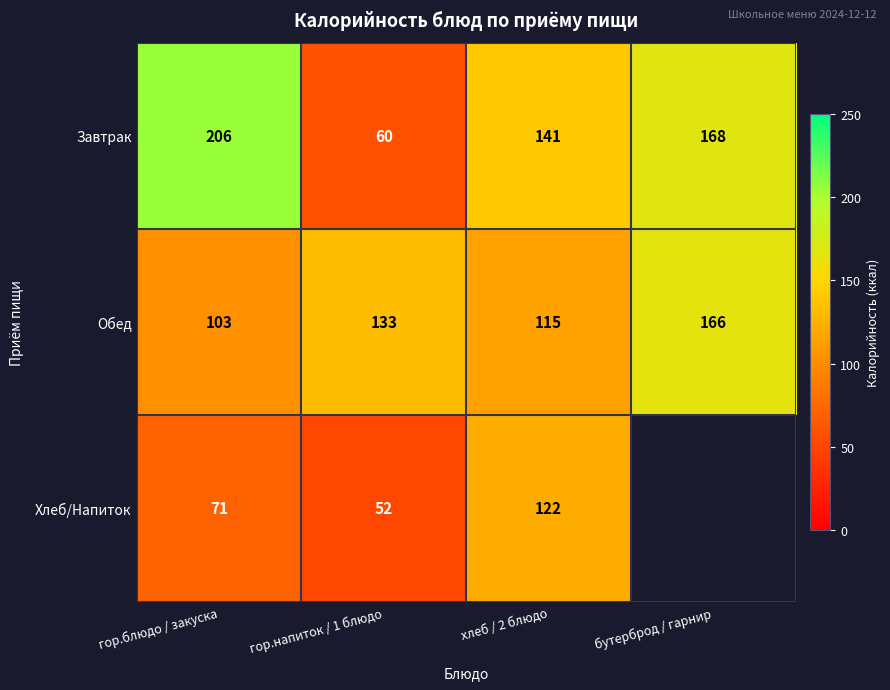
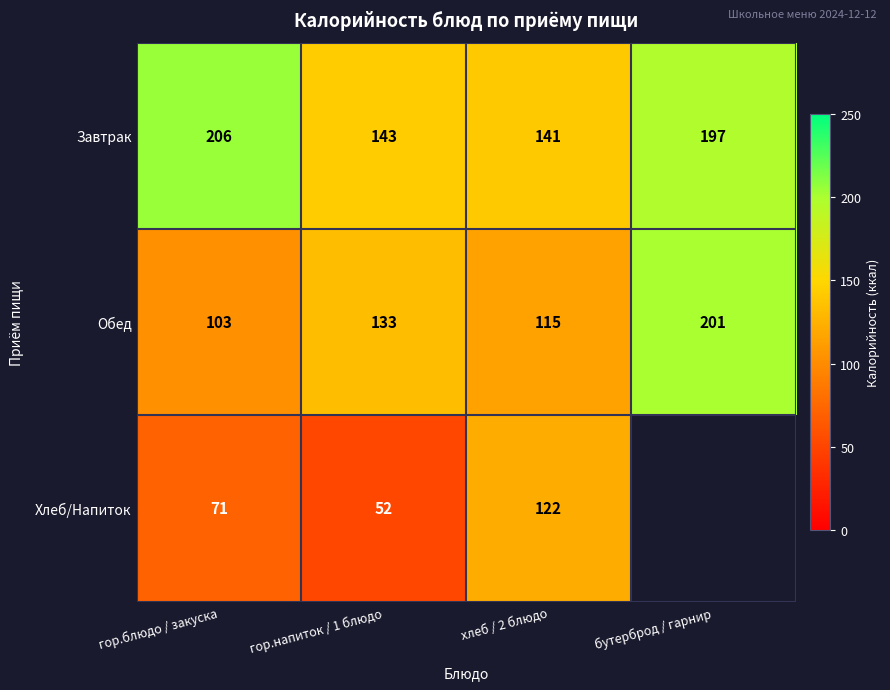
  {
    "Завтрак": {
      "гор.блюдо / закуска": 206,
-     "гор.напиток / 1 блюдо": 60,
+     "гор.напиток / 1 блюдо": 143,
      "хлеб / 2 блюдо": 141,
-     "бутерброд / гарнир": 168
+     "бутерброд / гарнир": 197
    },
    "Обед": {
      "гор.блюдо / закуска": 103,
      "гор.напиток / 1 блюдо": 133,
      "хлеб / 2 блюдо": 115,
-     "бутерброд / гарнир": 166
+     "бутерброд / гарнир": 201
    },
    "Хлеб/Напиток": {
      "гор.блюдо / закуска": 71,
      "гор.напиток / 1 блюдо": 52,
      "хлеб / 2 блюдо": 122
    }
  }
